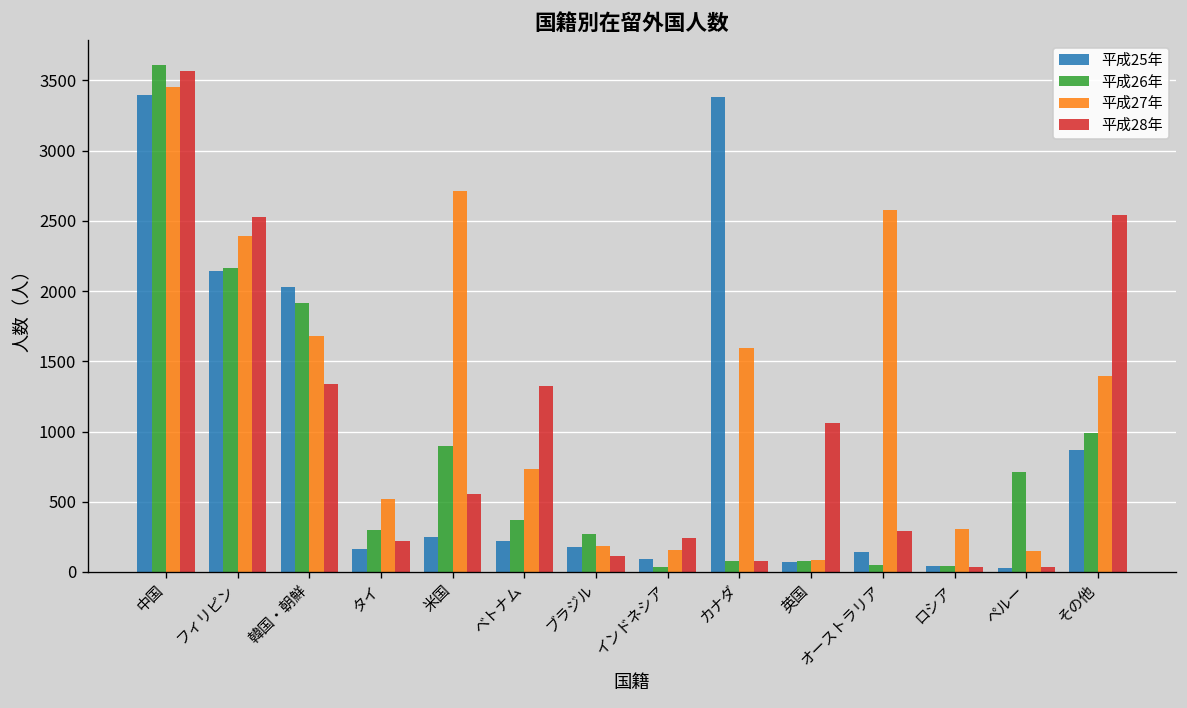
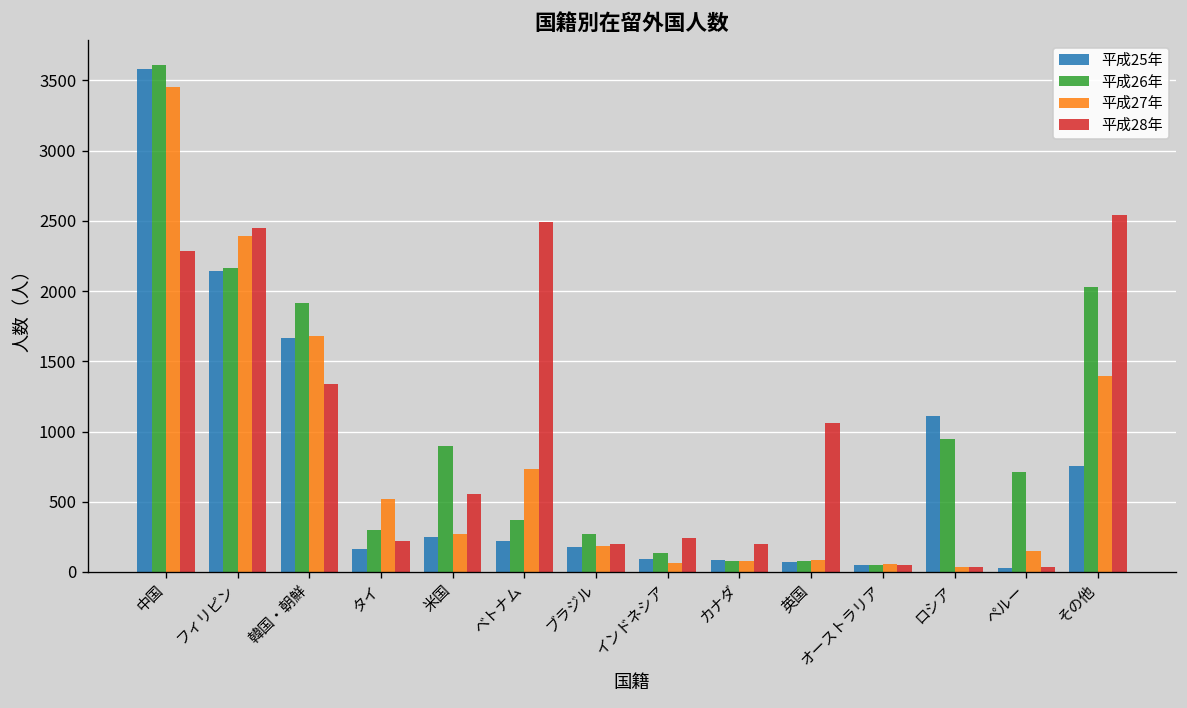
  {
    "平成25年": {
-     "中国": 3390,
+     "中国": 3580,
      "フィリピン": 2140,
-     "韓国・朝鮮": 2030,
+     "韓国・朝鮮": 1670,
      "タイ": 170,
      "米国": 250,
      "ベトナム": 220,
      "ブラジル": 180,
      "インドネシア": 90,
-     "カナダ": 3380,
+     "カナダ": 80,
      "英国": 70,
-     "オーストラリア": 140,
-     "ロシア": 40,
+     "オーストラリア": 50,
+     "ロシア": 1110,
      "ペルー": 30,
-     "その他": 870
+     "その他": 750
    },
    "平成26年": {
      "中国": 3610,
      "フィリピン": 2160,
      "韓国・朝鮮": 1910,
      "タイ": 300,
      "米国": 900,
      "ベトナム": 370,
      "ブラジル": 270,
-     "インドネシア": 40,
+     "インドネシア": 140,
      "カナダ": 80,
      "英国": 80,
      "オーストラリア": 50,
-     "ロシア": 40,
+     "ロシア": 950,
      "ペルー": 710,
-     "その他": 990
+     "その他": 2030
    },
    "平成27年": {
      "中国": 3450,
      "フィリピン": 2390,
      "韓国・朝鮮": 1680,
      "タイ": 520,
-     "米国": 2710,
+     "米国": 270,
      "ベトナム": 740,
      "ブラジル": 180,
-     "インドネシア": 160,
-     "カナダ": 1590,
+     "インドネシア": 70,
+     "カナダ": 80,
      "英国": 90,
-     "オーストラリア": 2570,
-     "ロシア": 310,
+     "オーストラリア": 50,
+     "ロシア": 40,
      "ペルー": 150,
      "その他": 1390
    },
    "平成28年": {
-     "中国": 3560,
-     "フィリピン": 2530,
+     "中国": 2280,
+     "フィリピン": 2450,
      "韓国・朝鮮": 1340,
      "タイ": 220,
      "米国": 560,
-     "ベトナム": 1330,
-     "ブラジル": 120,
+     "ベトナム": 2490,
+     "ブラジル": 200,
      "インドネシア": 240,
-     "カナダ": 80,
+     "カナダ": 200,
      "英国": 1060,
-     "オーストラリア": 300,
+     "オーストラリア": 50,
      "ロシア": 40,
      "ペルー": 40,
      "その他": 2540
    }
  }
